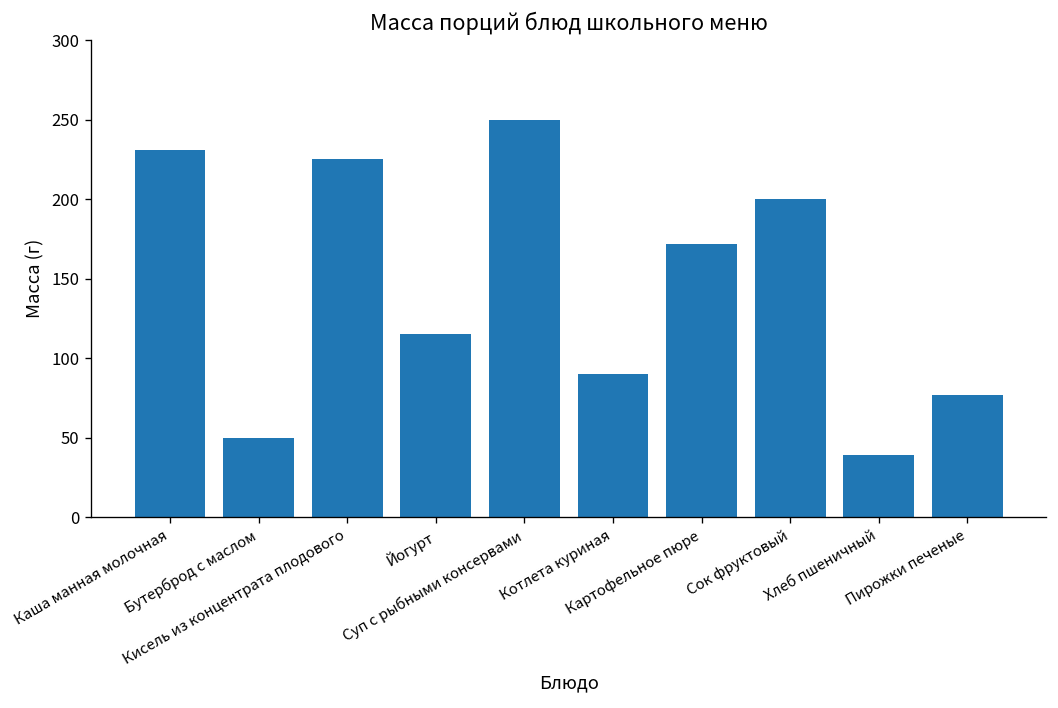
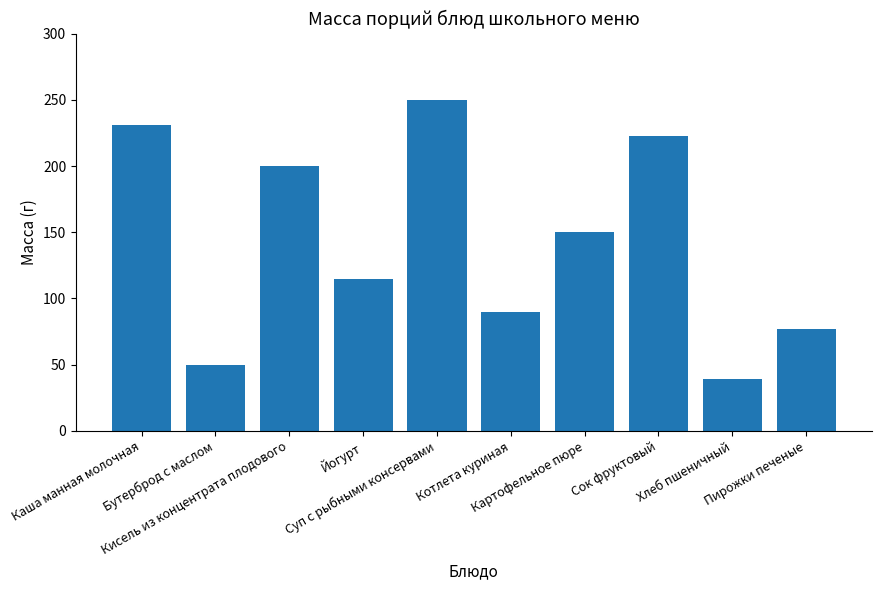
  {
    "Каша манная молочная": 231,
    "Бутерброд с маслом": 50,
-   "Кисель из концентрата плодового": 225,
+   "Кисель из концентрата плодового": 200,
    "Йогурт": 115,
    "Суп с рыбными консервами": 250,
    "Котлета куриная": 90,
-   "Картофельное пюре": 172,
-   "Сок фруктовый": 200,
+   "Картофельное пюре": 150,
+   "Сок фруктовый": 223,
    "Хлеб пшеничный": 39,
    "Пирожки печеные": 77
  }
